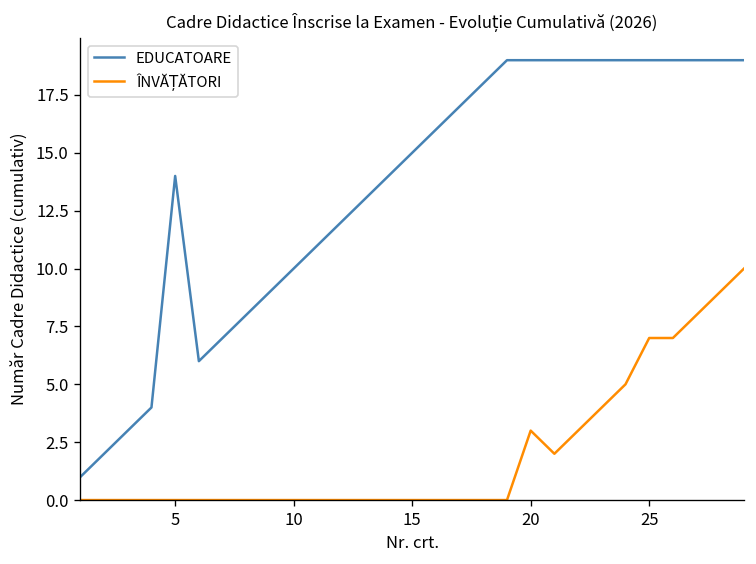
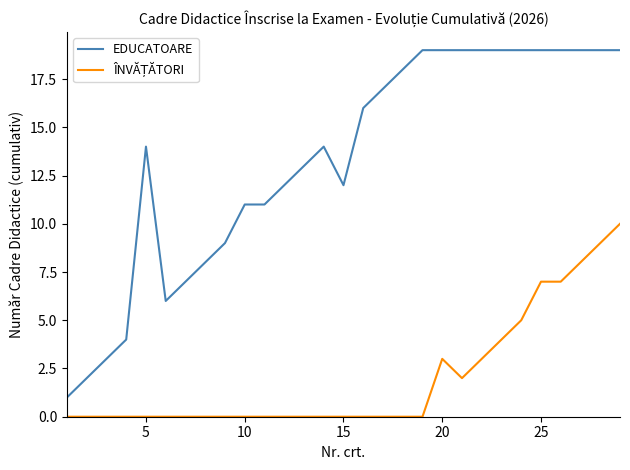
  {
    "EDUCATOARE": {
      "5": 14,
-     "10": 10,
-     "15": 15,
+     "10": 11,
+     "15": 12,
      "20": 19,
      "25": 19
    },
    "ÎNVĂȚĂTORI": {
      "5": 0,
      "10": 0,
      "15": 0,
      "20": 3,
      "25": 7
    }
  }
